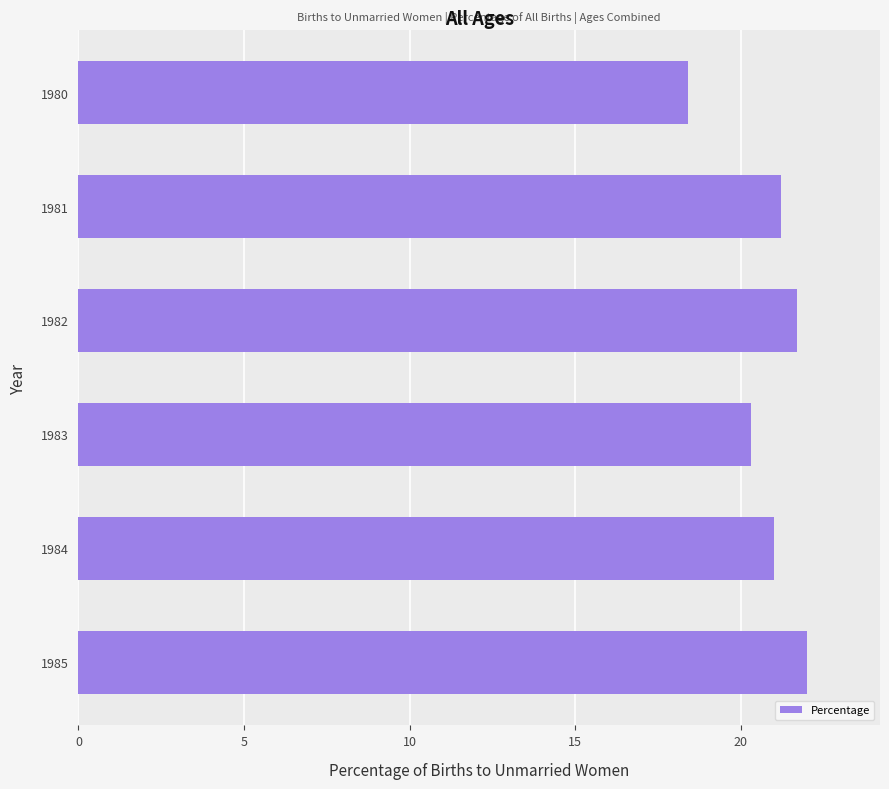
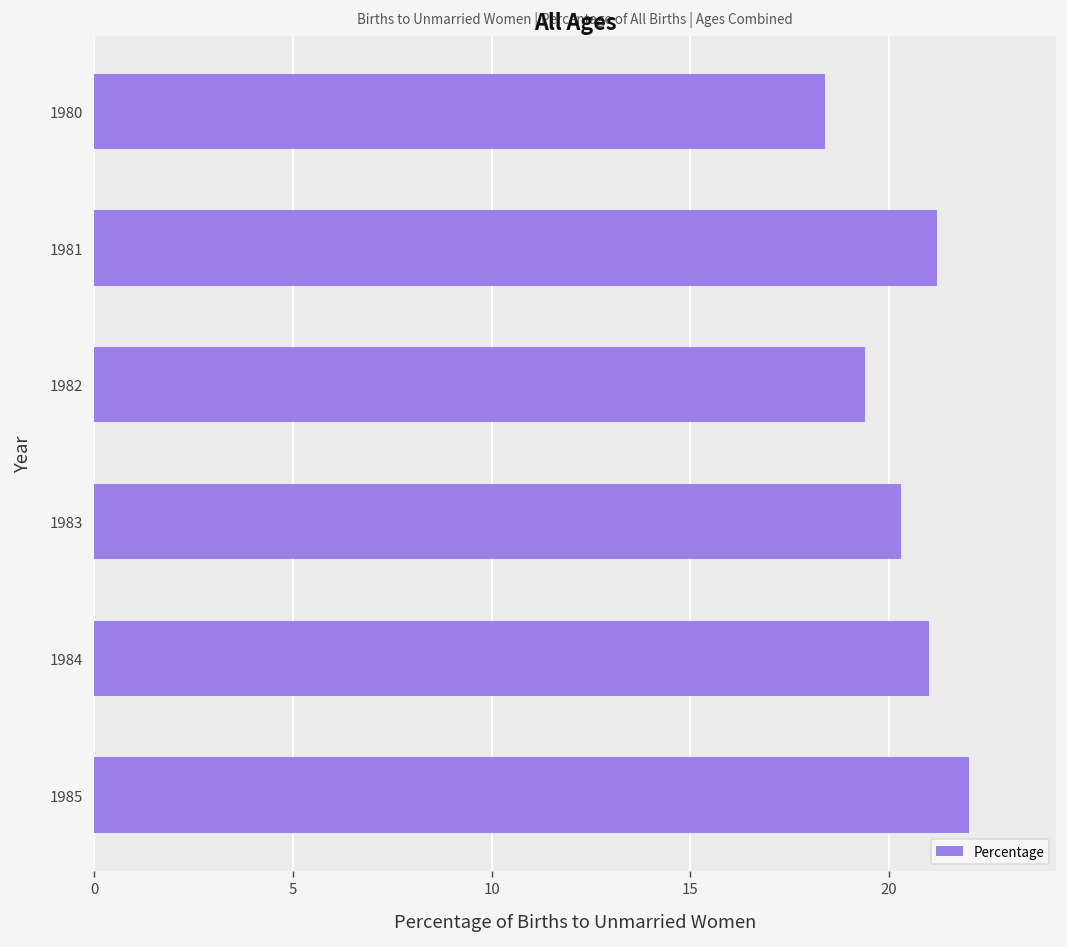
  {
    "1980": 18.4,
    "1981": 21.2,
-   "1982": 21.7,
+   "1982": 19.4,
    "1983": 20.3,
    "1984": 21.0,
    "1985": 22.0
  }
